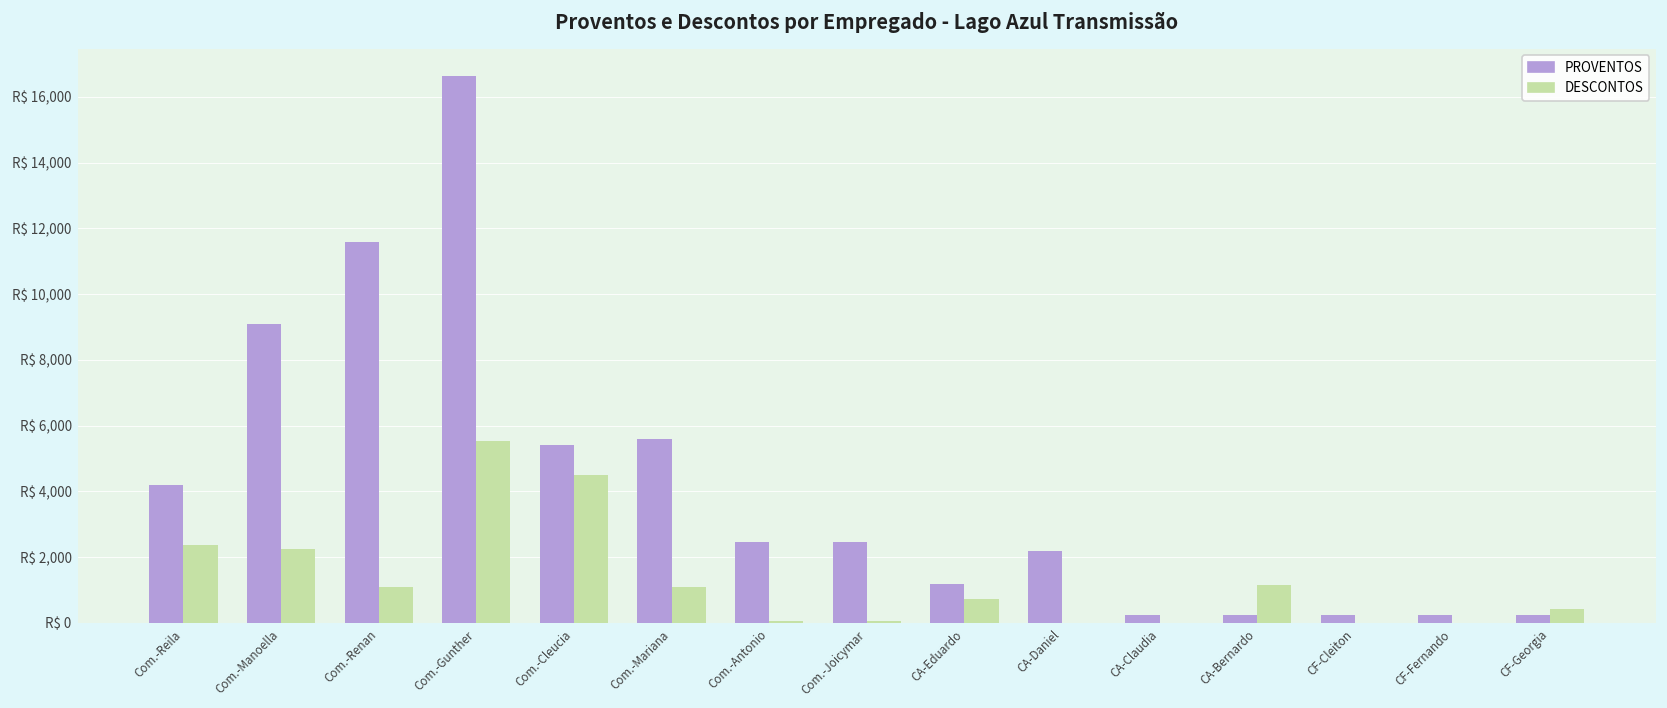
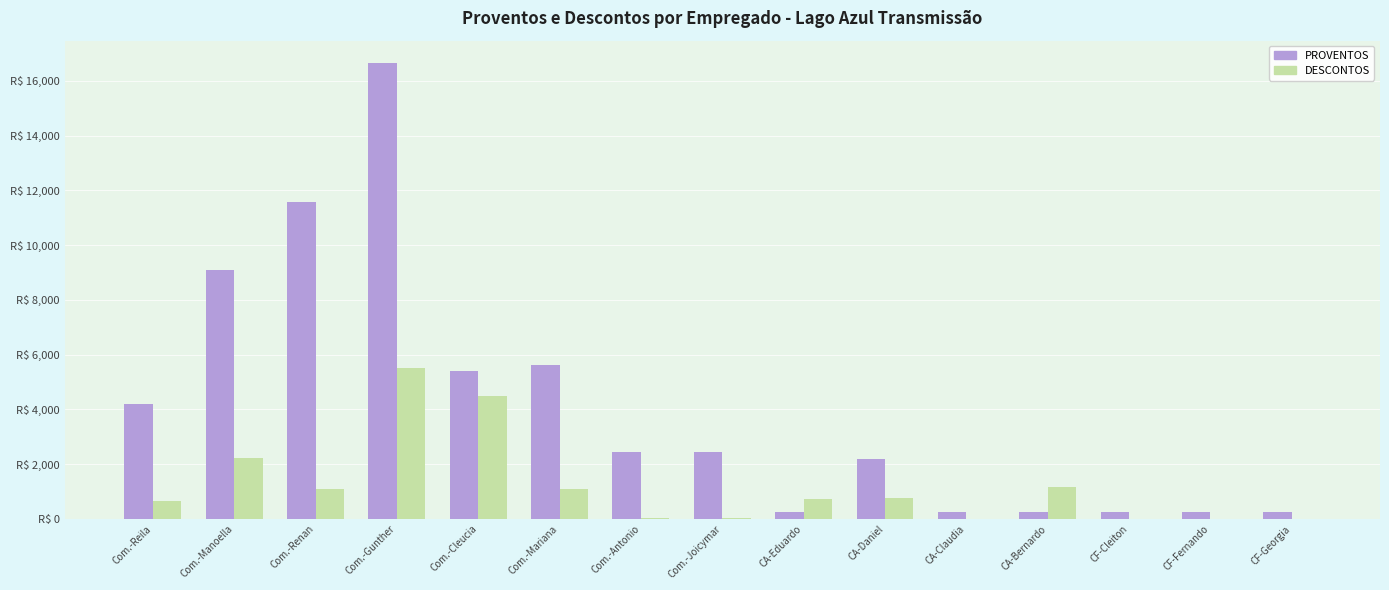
  {
    "PROVENTOS": {
      "Com.-Reila": "R$ 4,200",
      "Com.-Manoella": "R$ 9,100",
      "Com.-Renan": "R$ 11,600",
      "Com.-Gunther": "R$ 16,600",
      "Com.-Cleucia": "R$ 5,400",
      "Com.-Mariana": "R$ 5,600",
      "Com.-Antonio": "R$ 2,500",
      "Com.-Joicymar": "R$ 2,500",
-     "CA-Eduardo": "R$ 1,200",
+     "CA-Eduardo": "R$ 200",
      "CA-Daniel": "R$ 2,200",
      "CA-Claudia": "R$ 200",
      "CA-Bernardo": "R$ 200",
      "CF-Cleiton": "R$ 200",
      "CF-Fernando": "R$ 200",
      "CF-Georgia": "R$ 200"
    },
    "DESCONTOS": {
-     "Com.-Reila": "R$ 2,400",
+     "Com.-Reila": "R$ 600",
      "Com.-Manoella": "R$ 2,200",
      "Com.-Renan": "R$ 1,100",
      "Com.-Gunther": "R$ 5,500",
      "Com.-Cleucia": "R$ 4,500",
      "Com.-Mariana": "R$ 1,100",
      "CA-Eduardo": "R$ 700",
-     "CA-Daniel": "R$ 0",
+     "CA-Daniel": "R$ 800",
      "CA-Claudia": "R$ 0",
      "CA-Bernardo": "R$ 1,200",
      "CF-Cleiton": "R$ 0",
      "CF-Fernando": "R$ 0",
-     "CF-Georgia": "R$ 400"
+     "CF-Georgia": "R$ 0"
    }
  }
